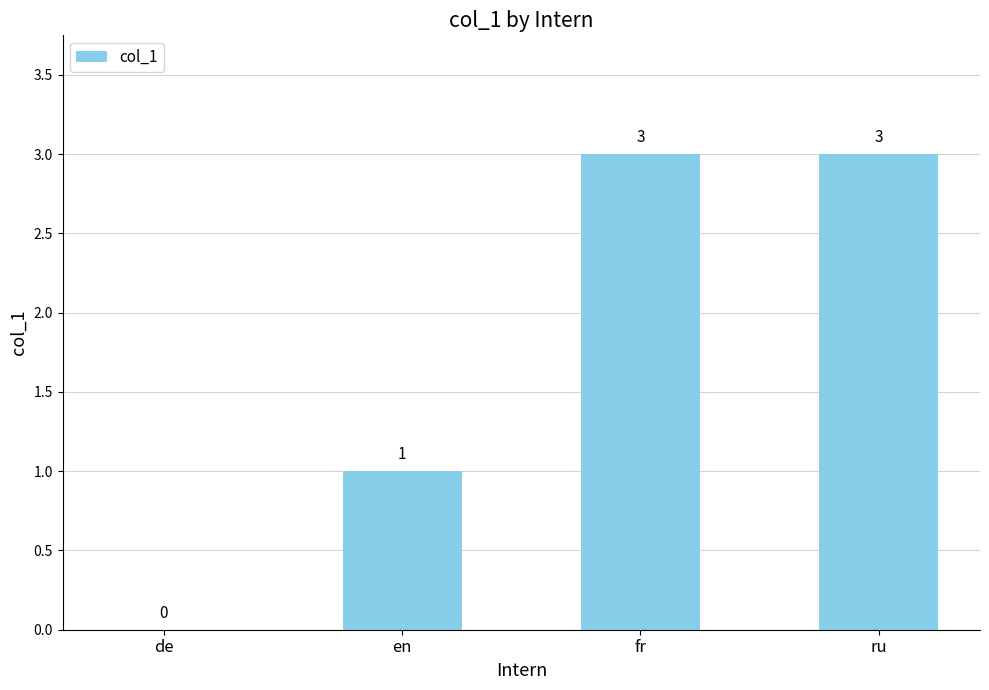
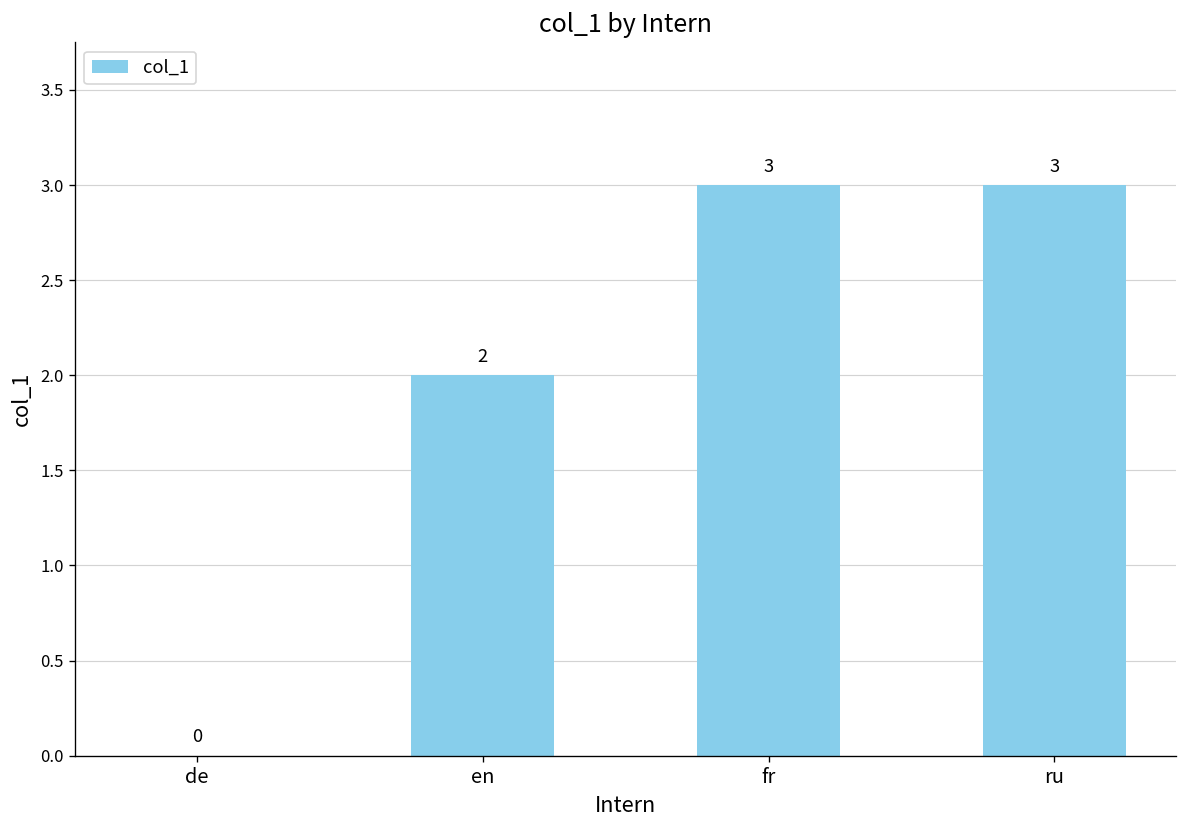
  {
    "de": 0,
-   "en": 1,
+   "en": 2,
    "fr": 3,
    "ru": 3
  }
